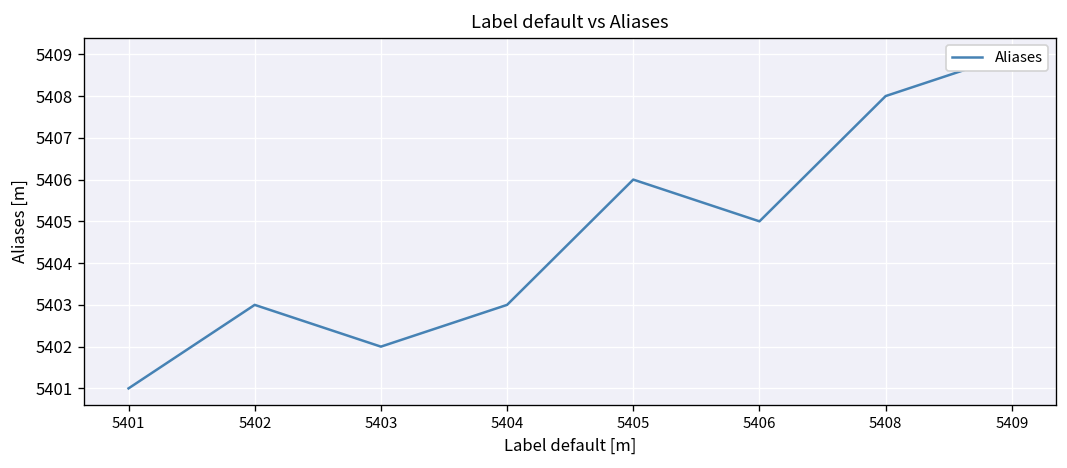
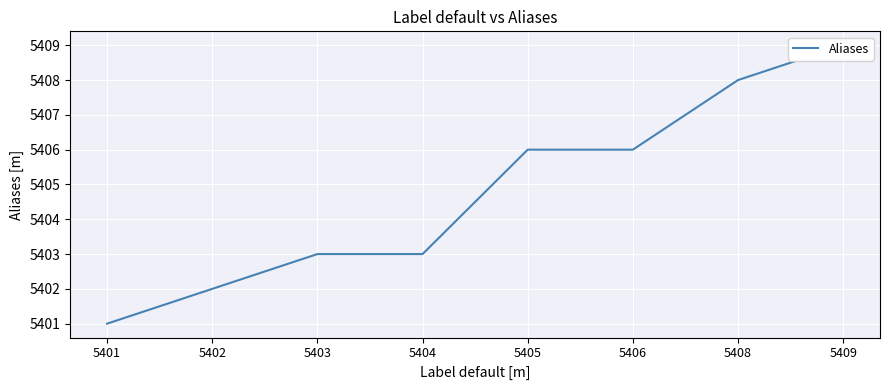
  {
    "5401": 5401,
-   "5402": 5403,
-   "5403": 5402,
+   "5402": 5402,
+   "5403": 5403,
    "5404": 5403,
    "5405": 5406,
-   "5406": 5405,
+   "5406": 5406,
    "5408": 5408
  }
